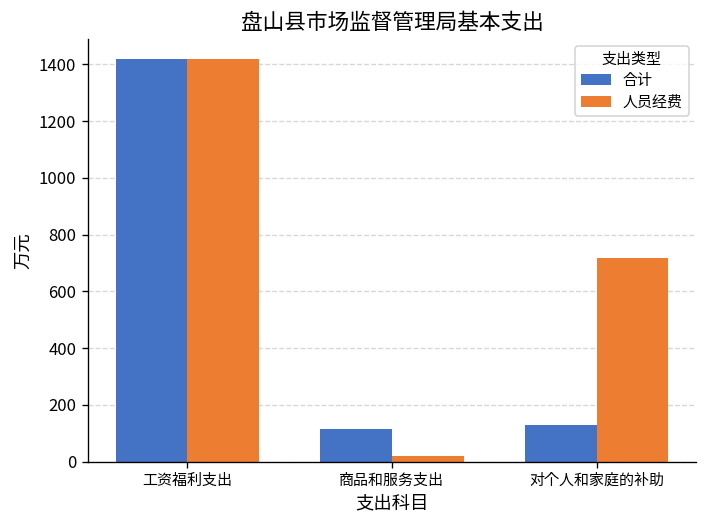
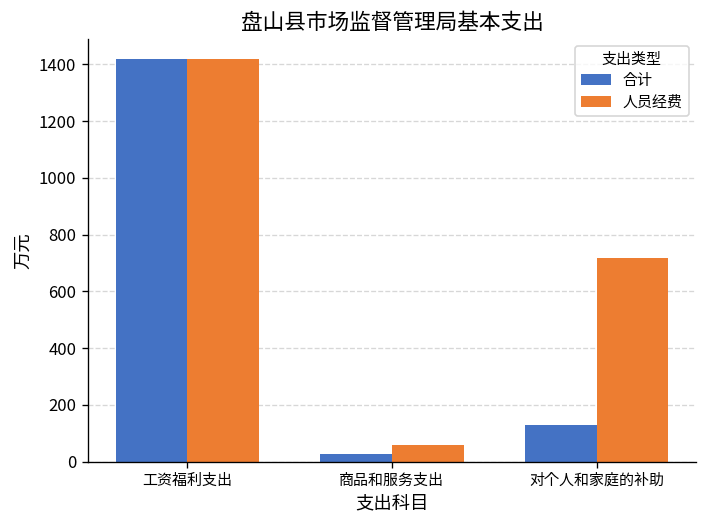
  {
    "合计": {
      "工资福利支出": 1420,
-     "商品和服务支出": 120,
+     "商品和服务支出": 30,
      "对个人和家庭的补助": 130
    },
    "人员经费": {
      "工资福利支出": 1420,
-     "商品和服务支出": 20,
+     "商品和服务支出": 60,
      "对个人和家庭的补助": 720
    }
  }
